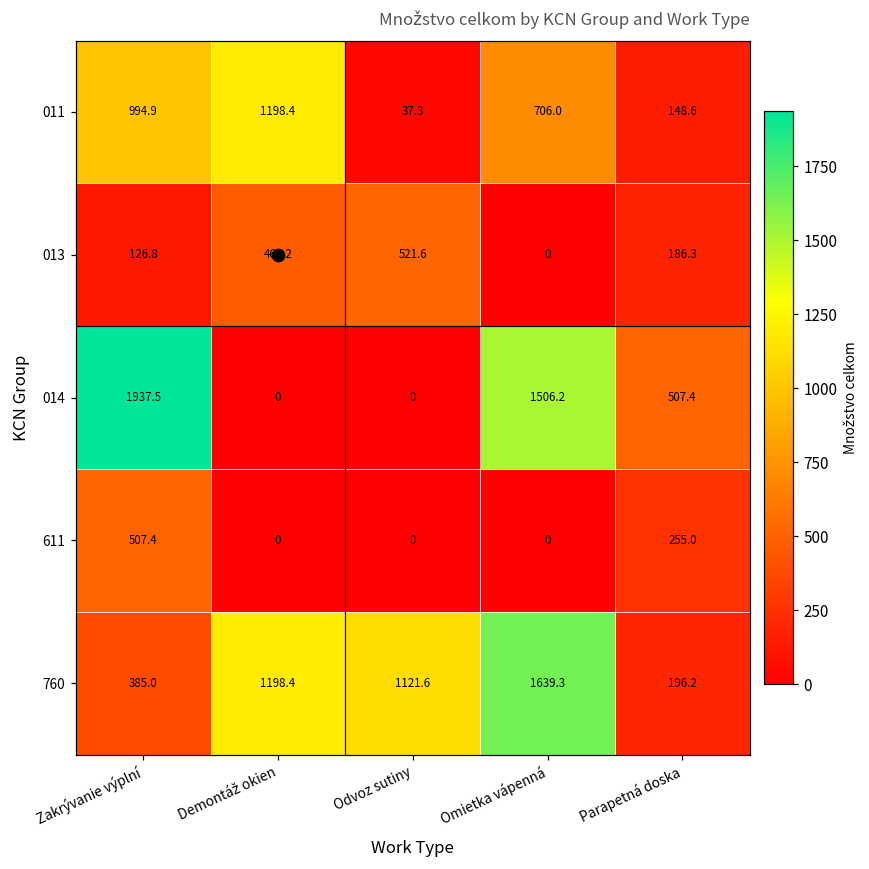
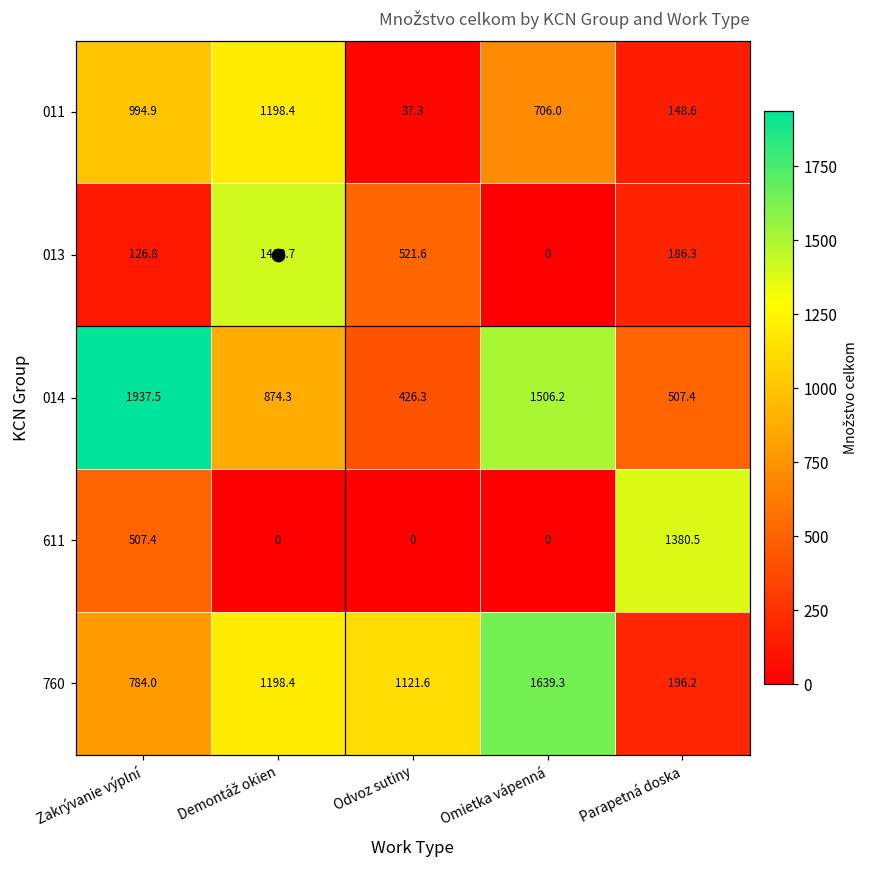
  {
    "011": {
      "Zakrývanie výplní": 994.9,
      "Demontáž okien": 1198.4,
      "Odvoz sutiny": 37.3,
      "Omietka vápenná": 706.0,
      "Parapetná doska": 148.6
    },
    "013": {
      "Zakrývanie výplní": 126.8,
-     "Demontáž okien": 467.2,
+     "Demontáž okien": 1410.7,
      "Odvoz sutiny": 521.6,
      "Omietka vápenná": 0,
      "Parapetná doska": 186.3
    },
    "014": {
      "Zakrývanie výplní": 1937.5,
-     "Demontáž okien": 0,
-     "Odvoz sutiny": 0,
+     "Demontáž okien": 874.3,
+     "Odvoz sutiny": 426.3,
      "Omietka vápenná": 1506.2,
      "Parapetná doska": 507.4
    },
    "611": {
      "Zakrývanie výplní": 507.4,
      "Demontáž okien": 0,
      "Odvoz sutiny": 0,
      "Omietka vápenná": 0,
-     "Parapetná doska": 255.0
+     "Parapetná doska": 1380.5
    },
    "760": {
-     "Zakrývanie výplní": 385.0,
+     "Zakrývanie výplní": 784.0,
      "Demontáž okien": 1198.4,
      "Odvoz sutiny": 1121.6,
      "Omietka vápenná": 1639.3,
      "Parapetná doska": 196.2
    }
  }
